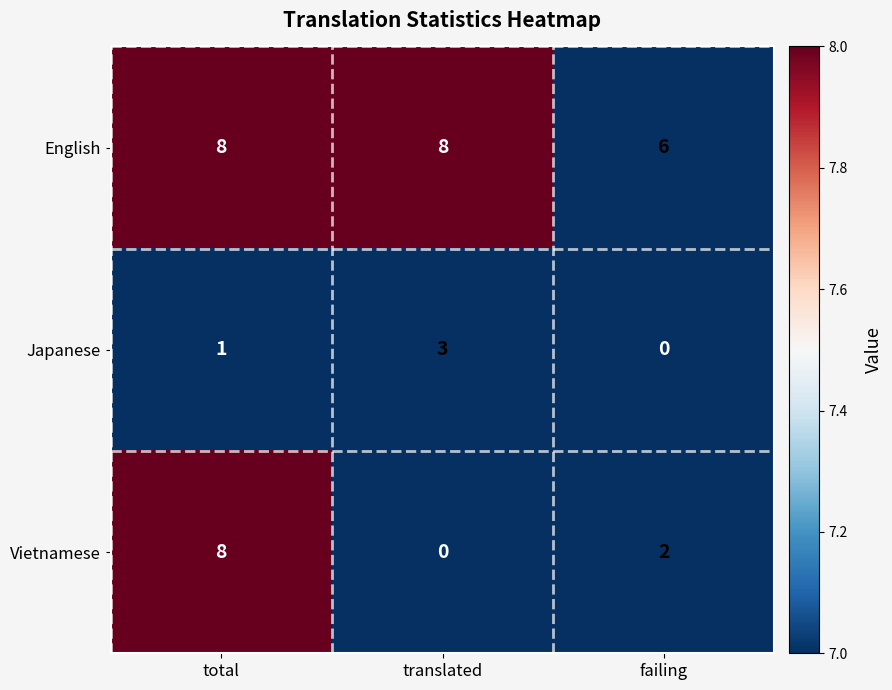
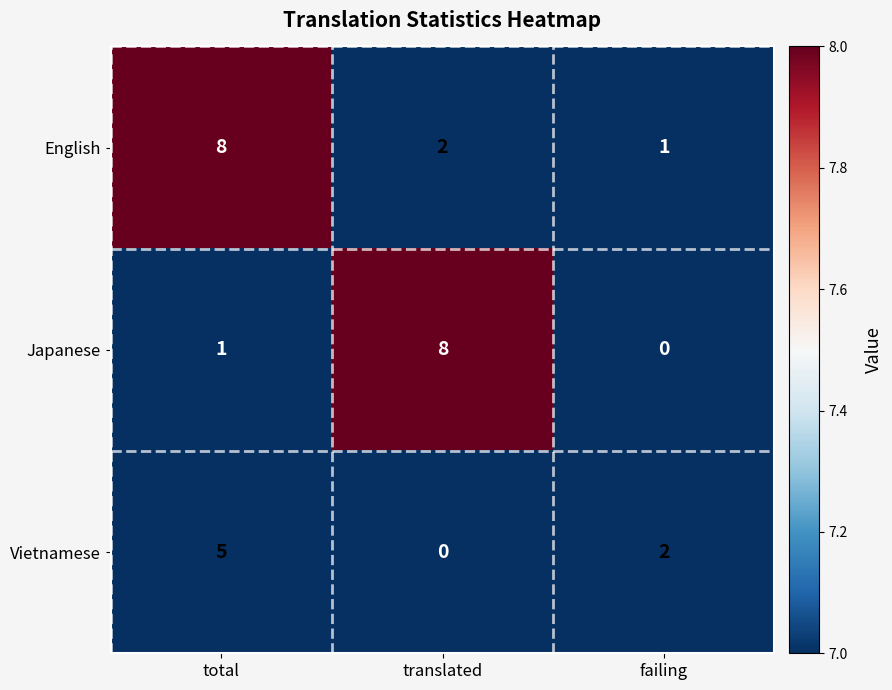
  {
    "English": {
      "total": 8,
-     "translated": 8,
-     "failing": 6
+     "translated": 2,
+     "failing": 1
    },
    "Japanese": {
      "total": 1,
-     "translated": 3,
+     "translated": 8,
      "failing": 0
    },
    "Vietnamese": {
-     "total": 8,
+     "total": 5,
      "translated": 0,
      "failing": 2
    }
  }
